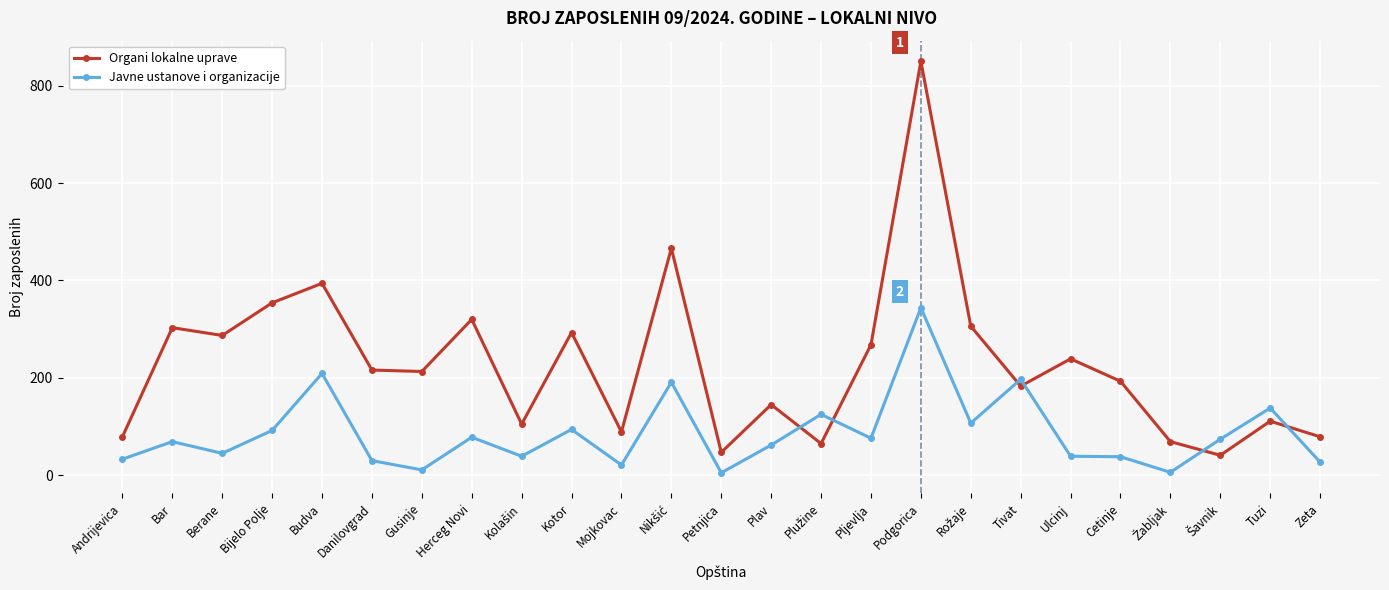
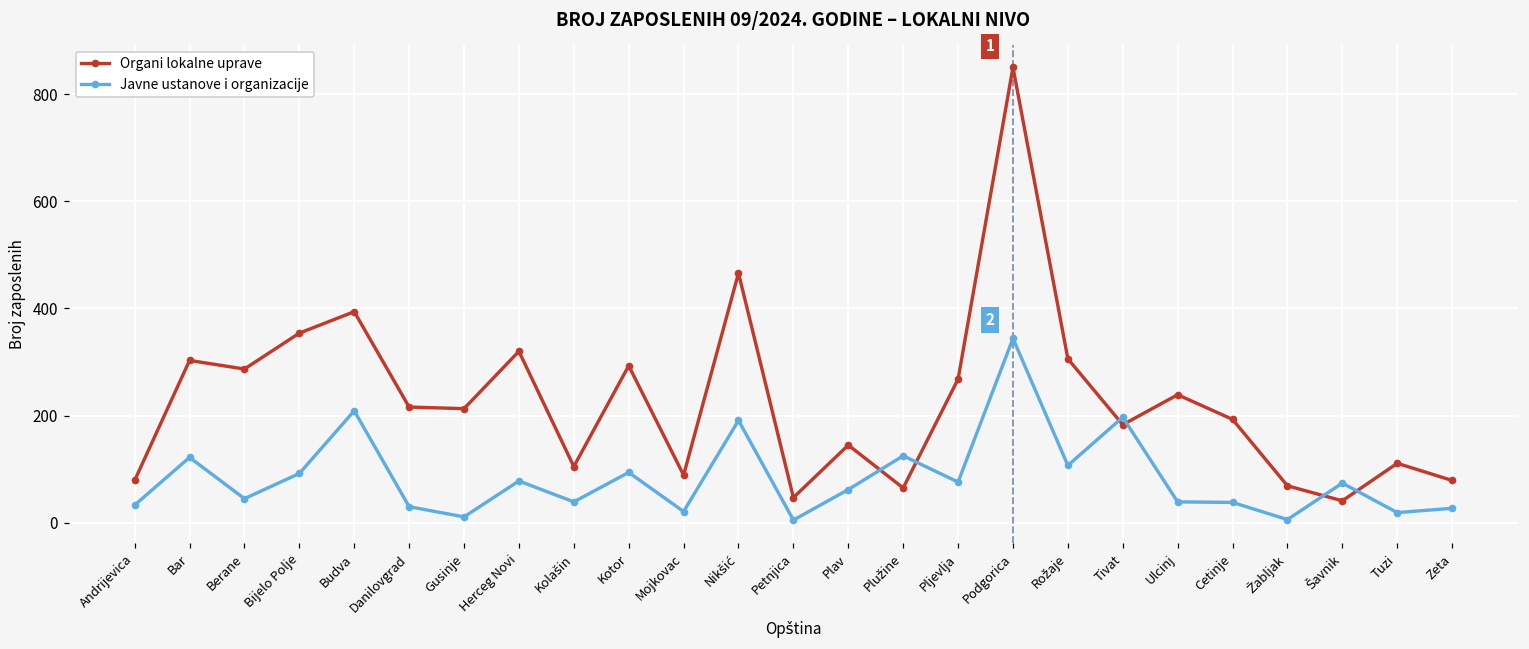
  {
    "Organi lokalne uprave": {
      "Andrijevica": 80,
      "Bar": 300,
      "Berane": 290,
      "Bijelo Polje": 350,
      "Budva": 390,
      "Danilovgrad": 220,
      "Gusinje": 210,
      "Herceg Novi": 320,
      "Kolašin": 110,
      "Kotor": 290,
      "Mojkovac": 90,
      "Nikšić": 470,
      "Petnjica": 50,
      "Plav": 150,
      "Plužine": 70,
      "Pljevlja": 270,
      "Rožaje": 310,
      "Tivat": 180,
      "Ulcinj": 240,
      "Cetinje": 190,
      "Žabljak": 70,
      "Šavnik": 40,
      "Tuzi": 110,
      "Zeta": 80
    },
    "Javne ustanove i organizacije": {
      "Andrijevica": 30,
-     "Bar": 70,
+     "Bar": 120,
      "Berane": 50,
      "Bijelo Polje": 90,
      "Budva": 210,
      "Danilovgrad": 30,
      "Gusinje": 10,
      "Herceg Novi": 80,
      "Kolašin": 40,
      "Kotor": 90,
      "Mojkovac": 20,
      "Nikšić": 190,
      "Petnjica": 10,
      "Plav": 60,
      "Plužine": 130,
      "Pljevlja": 80,
      "Rožaje": 110,
      "Tivat": 200,
      "Ulcinj": 40,
      "Cetinje": 40,
      "Žabljak": 10,
      "Šavnik": 70,
-     "Tuzi": 140,
+     "Tuzi": 20,
      "Zeta": 30
    }
  }
